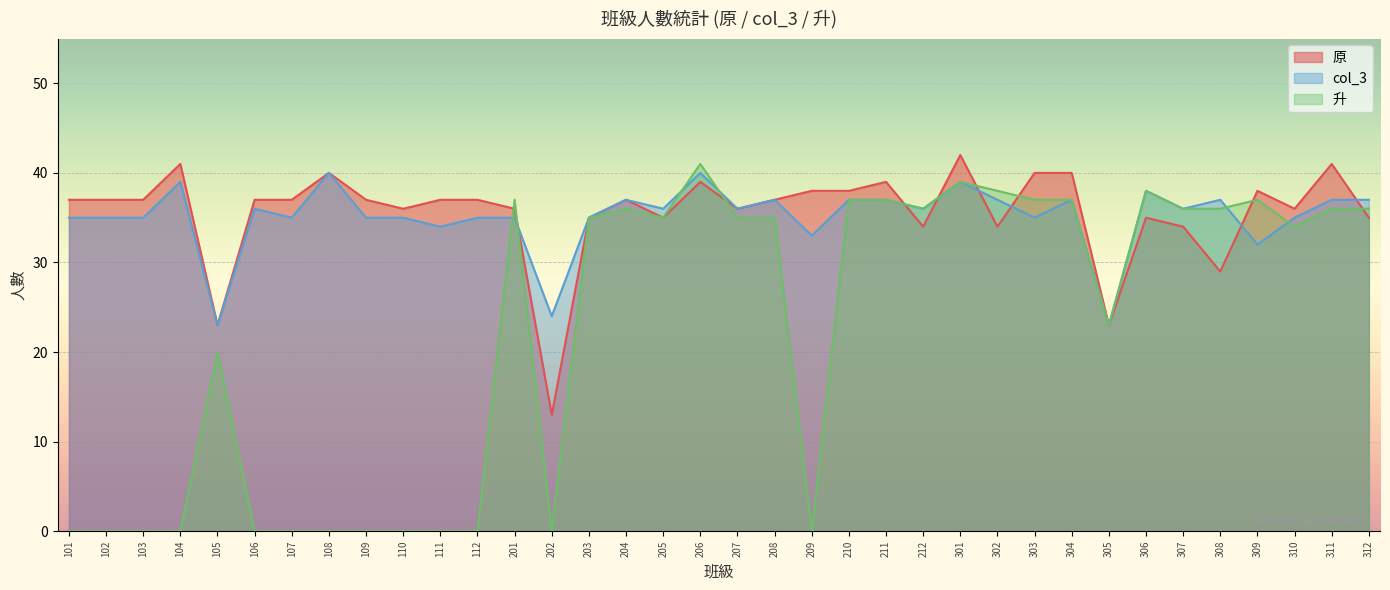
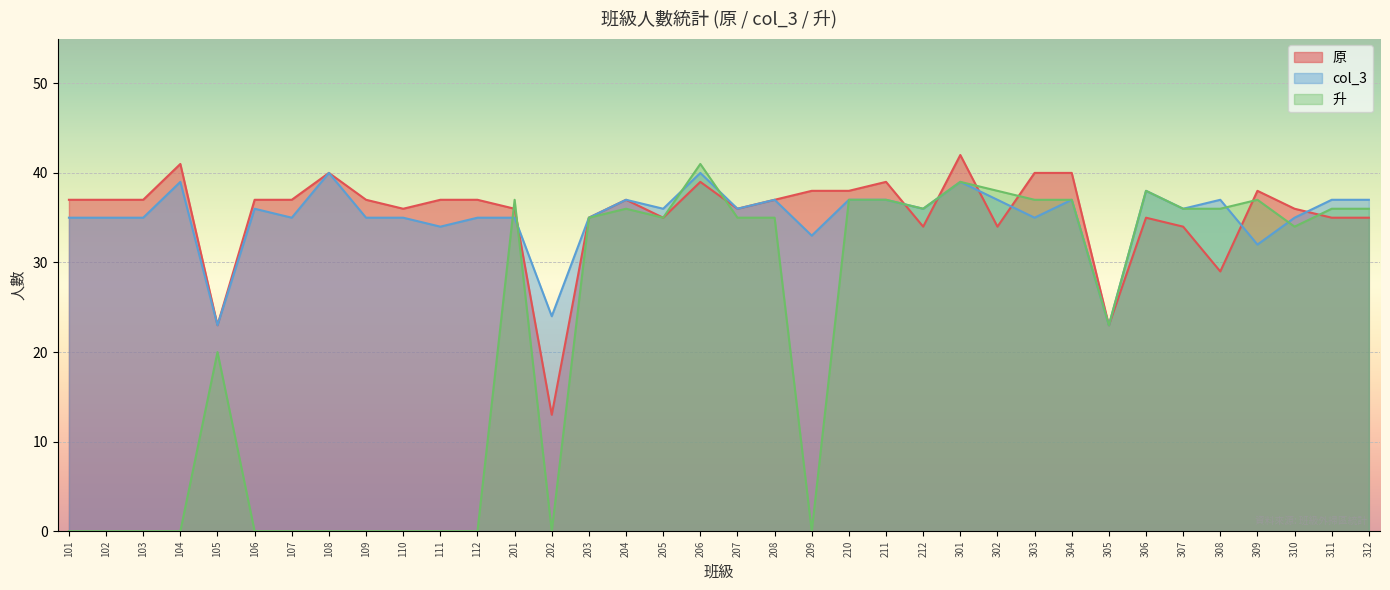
  {
    "原": {
      "101": 37,
      "102": 37,
      "103": 37,
      "104": 41,
      "106": 37,
      "107": 37,
      "109": 37,
      "110": 36,
      "111": 37,
      "112": 37,
      "201": 36,
      "202": 13,
      "206": 39,
      "209": 38,
      "210": 38,
      "211": 39,
      "212": 34,
      "301": 42,
      "302": 34,
      "303": 40,
      "304": 40,
      "306": 35,
      "307": 34,
      "308": 29,
      "309": 38,
      "310": 36,
-     "311": 41,
+     "311": 35,
      "312": 35
    },
    "col_3": {
      "101": 35,
      "102": 35,
      "103": 35,
      "104": 39,
      "106": 36,
      "107": 35,
      "109": 35,
      "110": 35,
      "111": 34,
      "112": 35,
      "201": 35,
      "202": 24,
      "205": 36,
      "206": 40,
      "209": 33,
      "302": 37,
      "303": 35,
      "308": 37,
      "309": 32,
      "310": 35,
      "311": 37,
      "312": 37
    },
    "升": {
      "101": 0,
      "102": 0,
      "103": 0,
      "104": 0,
      "105": 20,
      "106": 0,
      "107": 0,
      "108": 0,
      "109": 0,
      "110": 0,
      "111": 0,
      "112": 0,
      "201": 37,
      "202": 0,
      "204": 36,
      "206": 41,
      "207": 35,
      "208": 35,
      "209": 0,
      "302": 38,
      "303": 37,
      "308": 36,
      "309": 37,
      "310": 34,
      "311": 36,
      "312": 36
    }
  }
